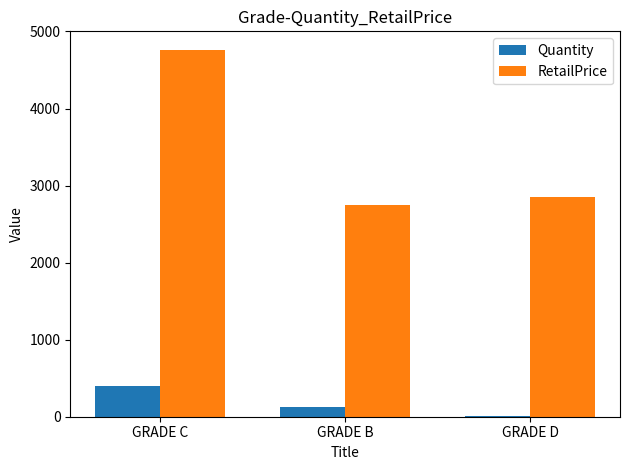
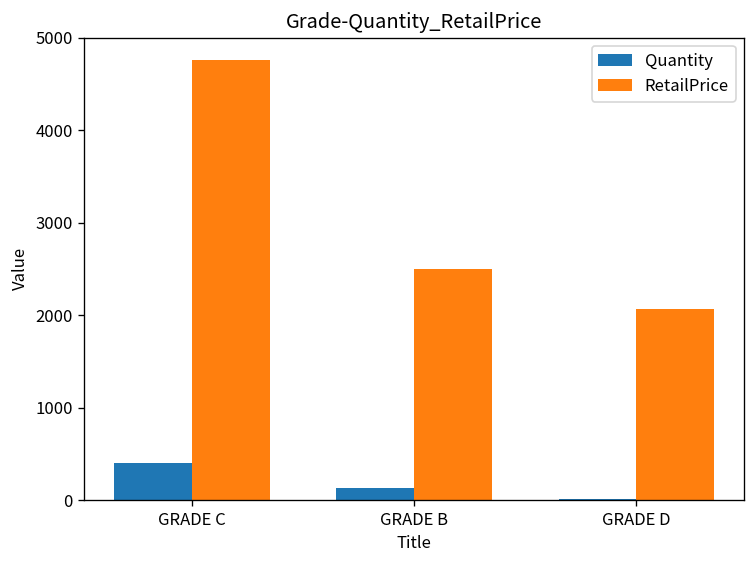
  {
    "Quantity": {
      "GRADE C": 400,
      "GRADE B": 100
    },
    "RetailPrice": {
      "GRADE C": 4800,
-     "GRADE B": 2700,
-     "GRADE D": 2900
+     "GRADE B": 2500,
+     "GRADE D": 2100
    }
  }
